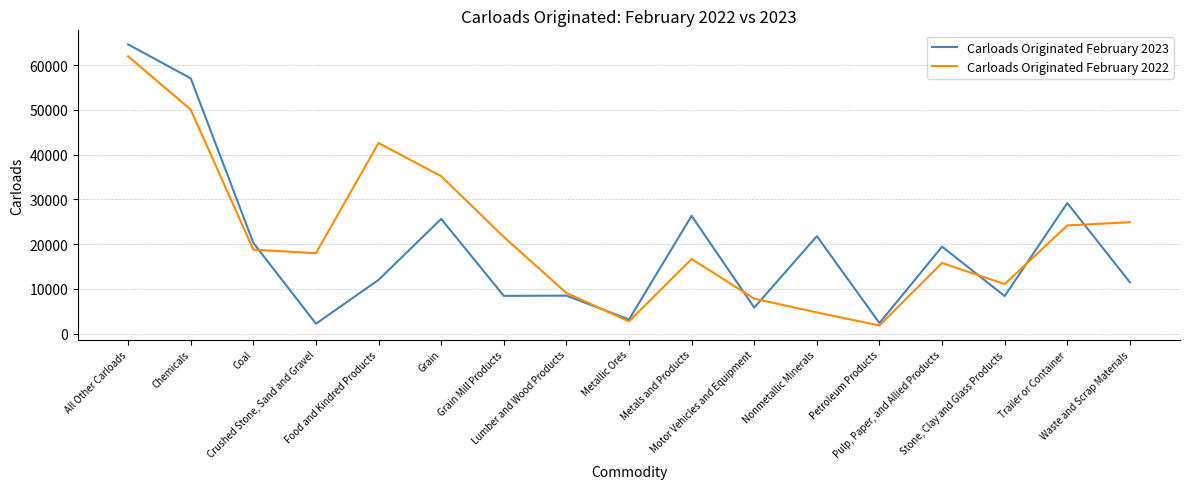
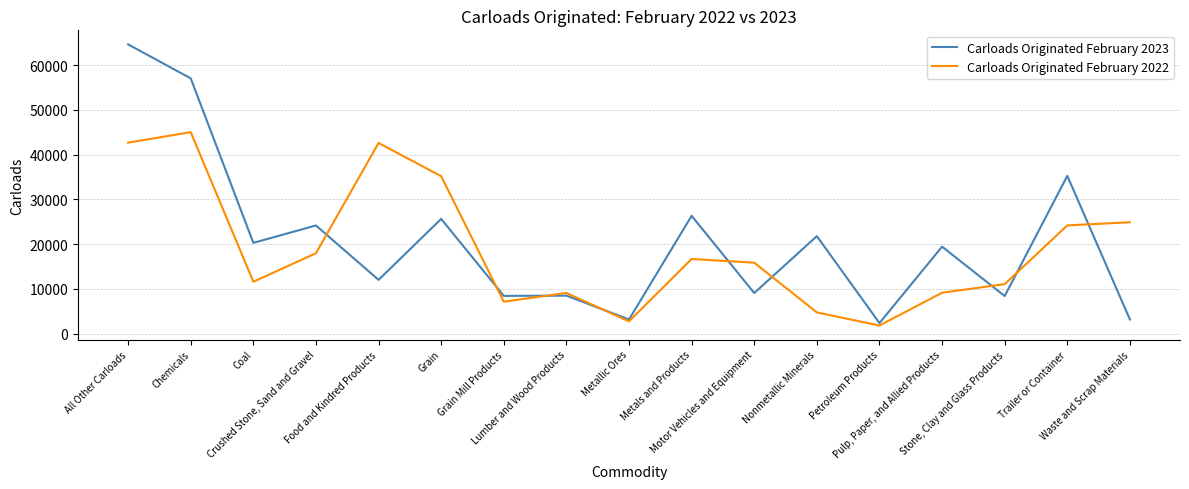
  {
    "Carloads Originated February 2023": {
      "All Other Carloads": 65000,
      "Chemicals": 57000,
      "Coal": 20000,
-     "Crushed Stone, Sand and Gravel": 2000,
+     "Crushed Stone, Sand and Gravel": 24000,
      "Food and Kindred Products": 12000,
      "Grain": 26000,
      "Grain Mill Products": 8000,
      "Lumber and Wood Products": 8000,
      "Metals and Products": 26000,
-     "Motor Vehicles and Equipment": 6000,
+     "Motor Vehicles and Equipment": 9000,
      "Nonmetallic Minerals": 22000,
      "Pulp, Paper, and Allied Products": 19000,
      "Stone, Clay and Glass Products": 8000,
-     "Trailer or Container": 29000,
-     "Waste and Scrap Materials": 11000
+     "Trailer or Container": 35000,
+     "Waste and Scrap Materials": 3000
    },
    "Carloads Originated February 2022": {
-     "All Other Carloads": 62000,
-     "Chemicals": 50000,
-     "Coal": 19000,
+     "All Other Carloads": 43000,
+     "Chemicals": 45000,
+     "Coal": 12000,
      "Crushed Stone, Sand and Gravel": 18000,
      "Food and Kindred Products": 43000,
      "Grain": 35000,
-     "Grain Mill Products": 22000,
+     "Grain Mill Products": 7000,
      "Lumber and Wood Products": 9000,
      "Metals and Products": 17000,
-     "Motor Vehicles and Equipment": 8000,
+     "Motor Vehicles and Equipment": 16000,
      "Nonmetallic Minerals": 5000,
-     "Pulp, Paper, and Allied Products": 16000,
+     "Pulp, Paper, and Allied Products": 9000,
      "Stone, Clay and Glass Products": 11000,
      "Trailer or Container": 24000,
      "Waste and Scrap Materials": 25000
    }
  }
